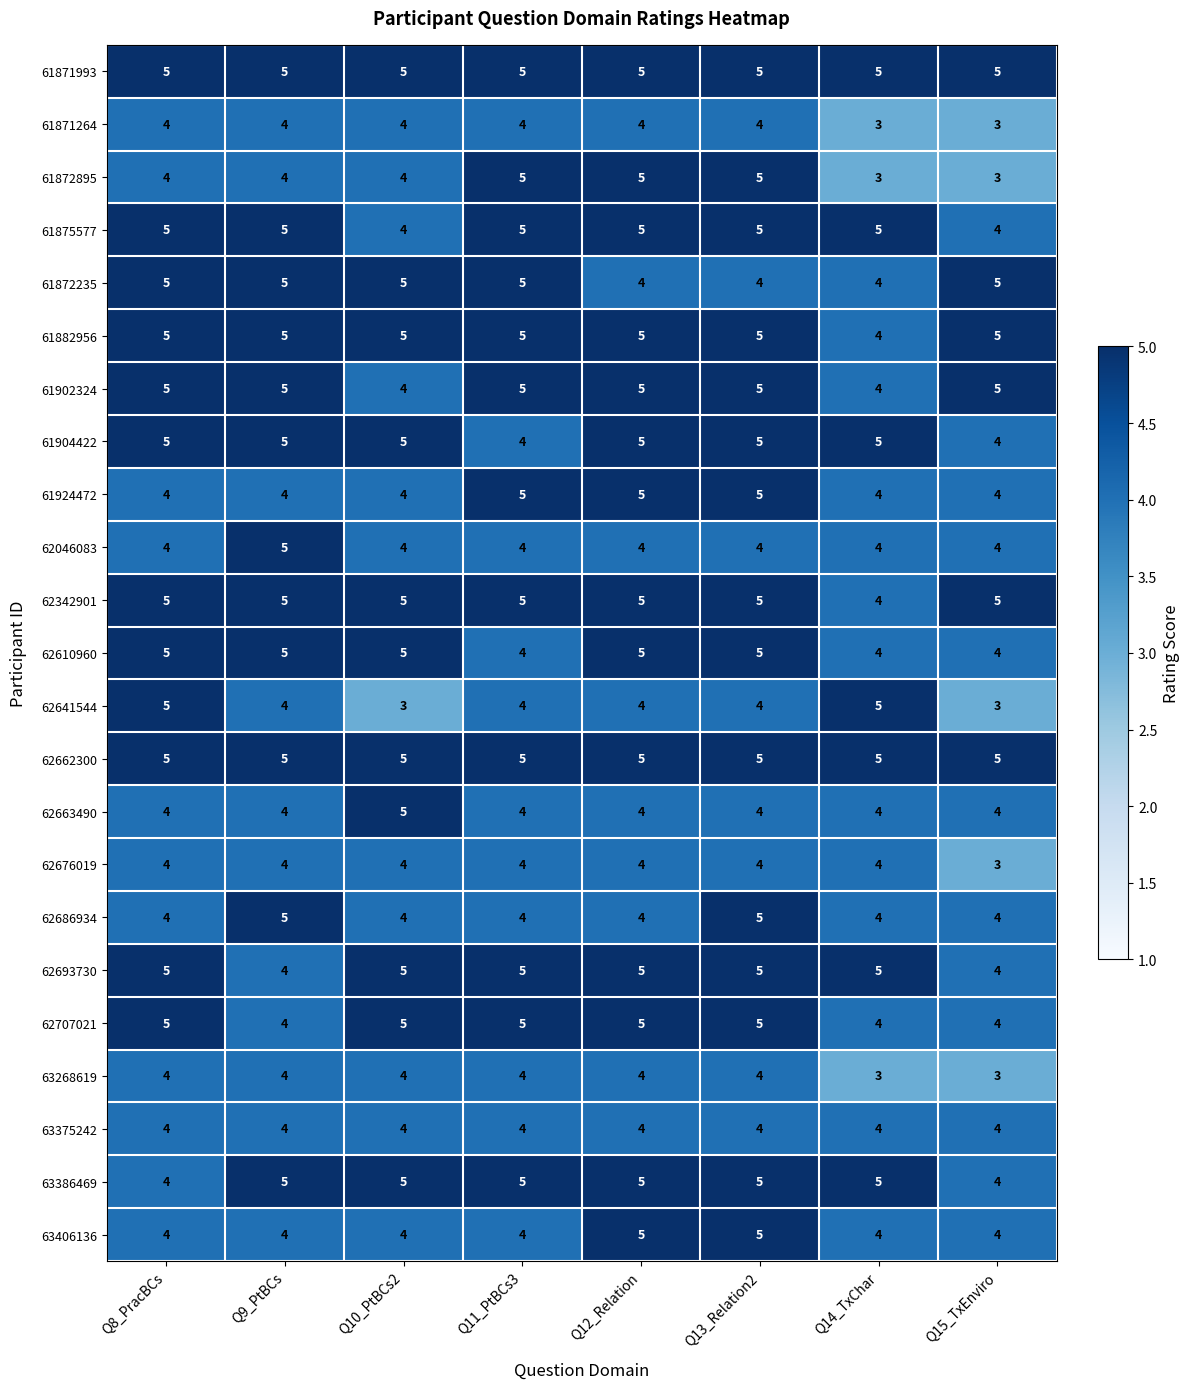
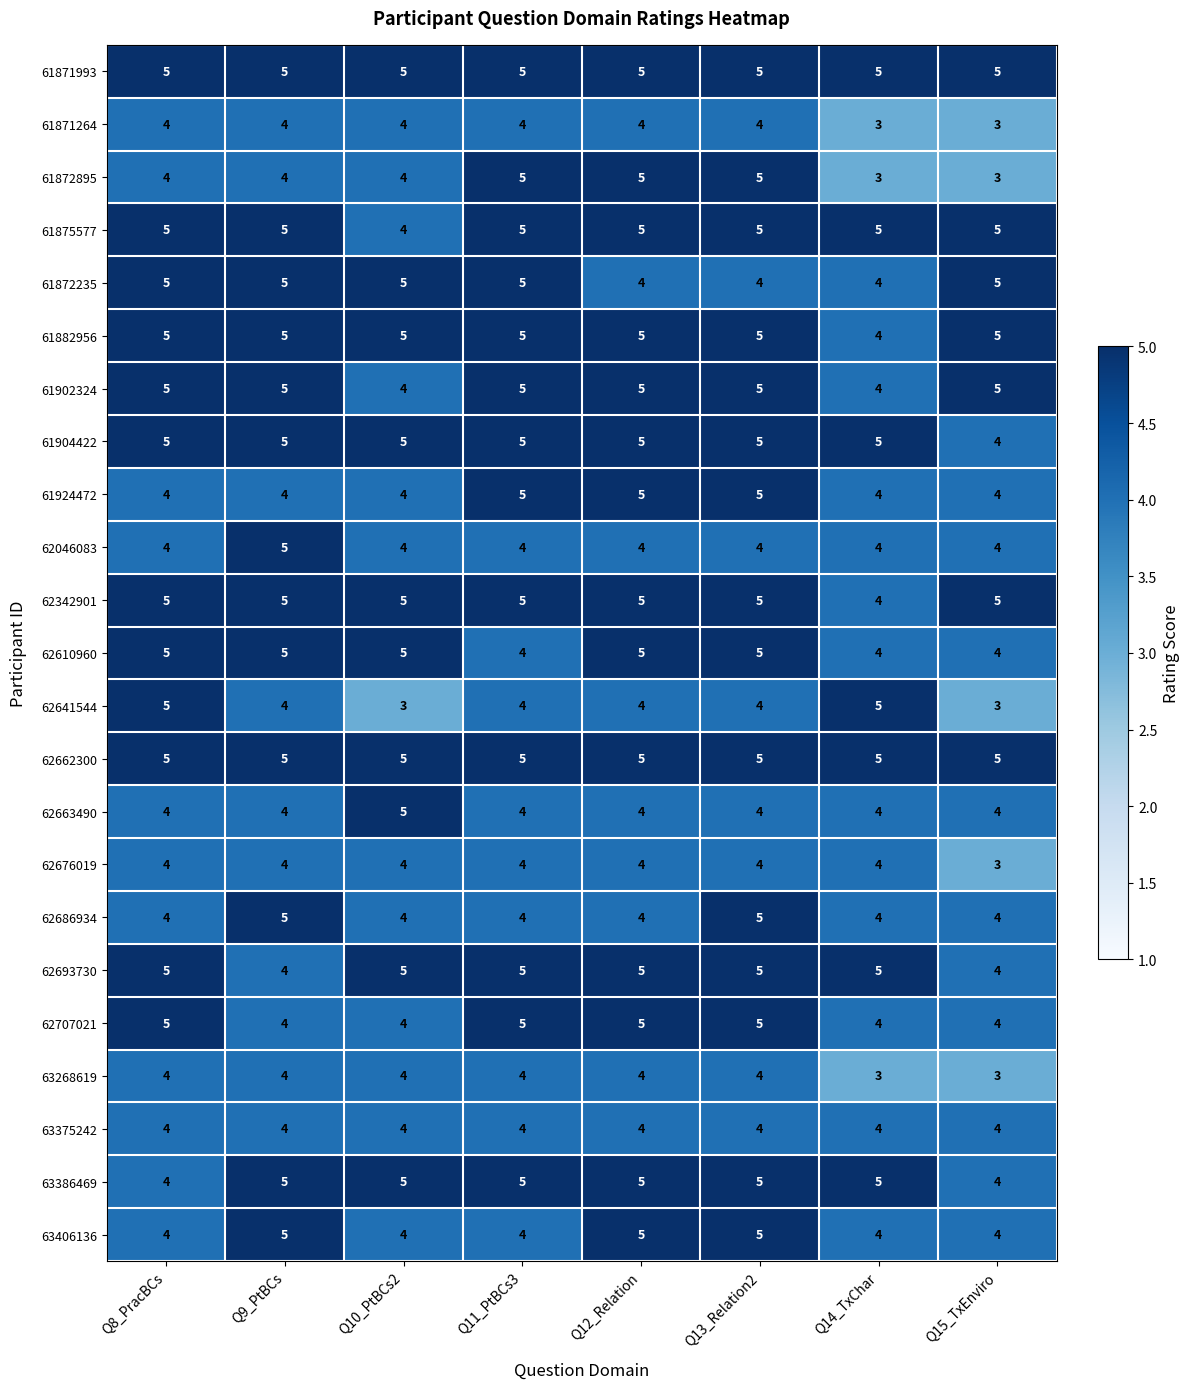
  {
    "61871993": {
      "Q8_PracBCs": 5,
      "Q9_PtBCs": 5,
      "Q10_PtBCs2": 5,
      "Q11_PtBCs3": 5,
      "Q12_Relation": 5,
      "Q13_Relation2": 5,
      "Q14_TxChar": 5,
      "Q15_TxEnviro": 5
    },
    "61871264": {
      "Q8_PracBCs": 4,
      "Q9_PtBCs": 4,
      "Q10_PtBCs2": 4,
      "Q11_PtBCs3": 4,
      "Q12_Relation": 4,
      "Q13_Relation2": 4,
      "Q14_TxChar": 3,
      "Q15_TxEnviro": 3
    },
    "61872895": {
      "Q8_PracBCs": 4,
      "Q9_PtBCs": 4,
      "Q10_PtBCs2": 4,
      "Q11_PtBCs3": 5,
      "Q12_Relation": 5,
      "Q13_Relation2": 5,
      "Q14_TxChar": 3,
      "Q15_TxEnviro": 3
    },
    "61875577": {
      "Q8_PracBCs": 5,
      "Q9_PtBCs": 5,
      "Q10_PtBCs2": 4,
      "Q11_PtBCs3": 5,
      "Q12_Relation": 5,
      "Q13_Relation2": 5,
      "Q14_TxChar": 5,
-     "Q15_TxEnviro": 4
+     "Q15_TxEnviro": 5
    },
    "61872235": {
      "Q8_PracBCs": 5,
      "Q9_PtBCs": 5,
      "Q10_PtBCs2": 5,
      "Q11_PtBCs3": 5,
      "Q12_Relation": 4,
      "Q13_Relation2": 4,
      "Q14_TxChar": 4,
      "Q15_TxEnviro": 5
    },
    "61882956": {
      "Q8_PracBCs": 5,
      "Q9_PtBCs": 5,
      "Q10_PtBCs2": 5,
      "Q11_PtBCs3": 5,
      "Q12_Relation": 5,
      "Q13_Relation2": 5,
      "Q14_TxChar": 4,
      "Q15_TxEnviro": 5
    },
    "61902324": {
      "Q8_PracBCs": 5,
      "Q9_PtBCs": 5,
      "Q10_PtBCs2": 4,
      "Q11_PtBCs3": 5,
      "Q12_Relation": 5,
      "Q13_Relation2": 5,
      "Q14_TxChar": 4,
      "Q15_TxEnviro": 5
    },
    "61904422": {
      "Q8_PracBCs": 5,
      "Q9_PtBCs": 5,
      "Q10_PtBCs2": 5,
-     "Q11_PtBCs3": 4,
+     "Q11_PtBCs3": 5,
      "Q12_Relation": 5,
      "Q13_Relation2": 5,
      "Q14_TxChar": 5,
      "Q15_TxEnviro": 4
    },
    "61924472": {
      "Q8_PracBCs": 4,
      "Q9_PtBCs": 4,
      "Q10_PtBCs2": 4,
      "Q11_PtBCs3": 5,
      "Q12_Relation": 5,
      "Q13_Relation2": 5,
      "Q14_TxChar": 4,
      "Q15_TxEnviro": 4
    },
    "62046083": {
      "Q8_PracBCs": 4,
      "Q9_PtBCs": 5,
      "Q10_PtBCs2": 4,
      "Q11_PtBCs3": 4,
      "Q12_Relation": 4,
      "Q13_Relation2": 4,
      "Q14_TxChar": 4,
      "Q15_TxEnviro": 4
    },
    "62342901": {
      "Q8_PracBCs": 5,
      "Q9_PtBCs": 5,
      "Q10_PtBCs2": 5,
      "Q11_PtBCs3": 5,
      "Q12_Relation": 5,
      "Q13_Relation2": 5,
      "Q14_TxChar": 4,
      "Q15_TxEnviro": 5
    },
    "62610960": {
      "Q8_PracBCs": 5,
      "Q9_PtBCs": 5,
      "Q10_PtBCs2": 5,
      "Q11_PtBCs3": 4,
      "Q12_Relation": 5,
      "Q13_Relation2": 5,
      "Q14_TxChar": 4,
      "Q15_TxEnviro": 4
    },
    "62641544": {
      "Q8_PracBCs": 5,
      "Q9_PtBCs": 4,
      "Q10_PtBCs2": 3,
      "Q11_PtBCs3": 4,
      "Q12_Relation": 4,
      "Q13_Relation2": 4,
      "Q14_TxChar": 5,
      "Q15_TxEnviro": 3
    },
    "62662300": {
      "Q8_PracBCs": 5,
      "Q9_PtBCs": 5,
      "Q10_PtBCs2": 5,
      "Q11_PtBCs3": 5,
      "Q12_Relation": 5,
      "Q13_Relation2": 5,
      "Q14_TxChar": 5,
      "Q15_TxEnviro": 5
    },
    "62663490": {
      "Q8_PracBCs": 4,
      "Q9_PtBCs": 4,
      "Q10_PtBCs2": 5,
      "Q11_PtBCs3": 4,
      "Q12_Relation": 4,
      "Q13_Relation2": 4,
      "Q14_TxChar": 4,
      "Q15_TxEnviro": 4
    },
    "62676019": {
      "Q8_PracBCs": 4,
      "Q9_PtBCs": 4,
      "Q10_PtBCs2": 4,
      "Q11_PtBCs3": 4,
      "Q12_Relation": 4,
      "Q13_Relation2": 4,
      "Q14_TxChar": 4,
      "Q15_TxEnviro": 3
    },
    "62686934": {
      "Q8_PracBCs": 4,
      "Q9_PtBCs": 5,
      "Q10_PtBCs2": 4,
      "Q11_PtBCs3": 4,
      "Q12_Relation": 4,
      "Q13_Relation2": 5,
      "Q14_TxChar": 4,
      "Q15_TxEnviro": 4
    },
    "62693730": {
      "Q8_PracBCs": 5,
      "Q9_PtBCs": 4,
      "Q10_PtBCs2": 5,
      "Q11_PtBCs3": 5,
      "Q12_Relation": 5,
      "Q13_Relation2": 5,
      "Q14_TxChar": 5,
      "Q15_TxEnviro": 4
    },
    "62707021": {
      "Q8_PracBCs": 5,
      "Q9_PtBCs": 4,
-     "Q10_PtBCs2": 5,
+     "Q10_PtBCs2": 4,
      "Q11_PtBCs3": 5,
      "Q12_Relation": 5,
      "Q13_Relation2": 5,
      "Q14_TxChar": 4,
      "Q15_TxEnviro": 4
    },
    "63268619": {
      "Q8_PracBCs": 4,
      "Q9_PtBCs": 4,
      "Q10_PtBCs2": 4,
      "Q11_PtBCs3": 4,
      "Q12_Relation": 4,
      "Q13_Relation2": 4,
      "Q14_TxChar": 3,
      "Q15_TxEnviro": 3
    },
    "63375242": {
      "Q8_PracBCs": 4,
      "Q9_PtBCs": 4,
      "Q10_PtBCs2": 4,
      "Q11_PtBCs3": 4,
      "Q12_Relation": 4,
      "Q13_Relation2": 4,
      "Q14_TxChar": 4,
      "Q15_TxEnviro": 4
    },
    "63386469": {
      "Q8_PracBCs": 4,
      "Q9_PtBCs": 5,
      "Q10_PtBCs2": 5,
      "Q11_PtBCs3": 5,
      "Q12_Relation": 5,
      "Q13_Relation2": 5,
      "Q14_TxChar": 5,
      "Q15_TxEnviro": 4
    },
    "63406136": {
      "Q8_PracBCs": 4,
-     "Q9_PtBCs": 4,
+     "Q9_PtBCs": 5,
      "Q10_PtBCs2": 4,
      "Q11_PtBCs3": 4,
      "Q12_Relation": 5,
      "Q13_Relation2": 5,
      "Q14_TxChar": 4,
      "Q15_TxEnviro": 4
    }
  }
